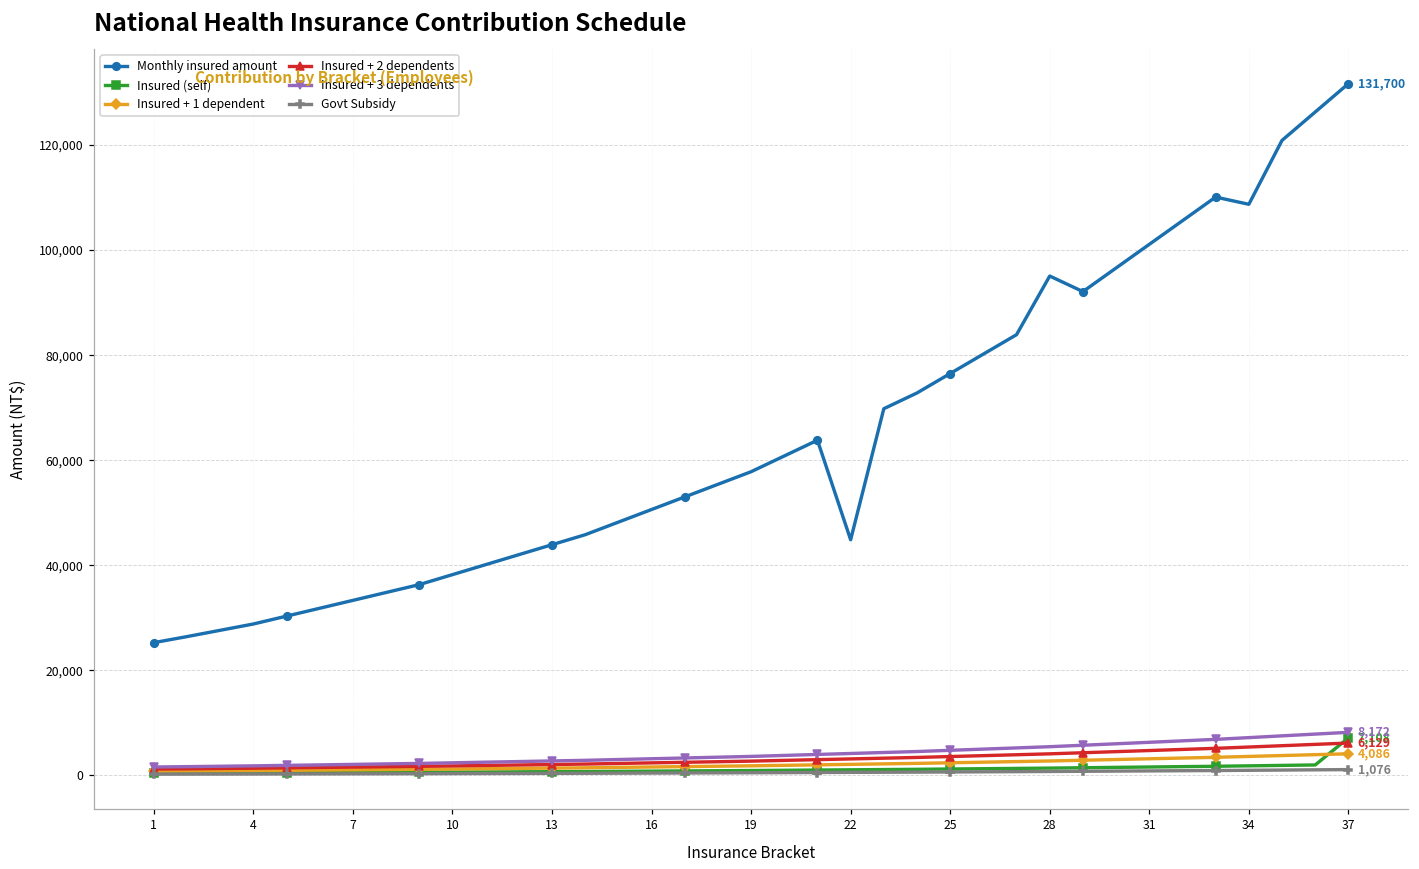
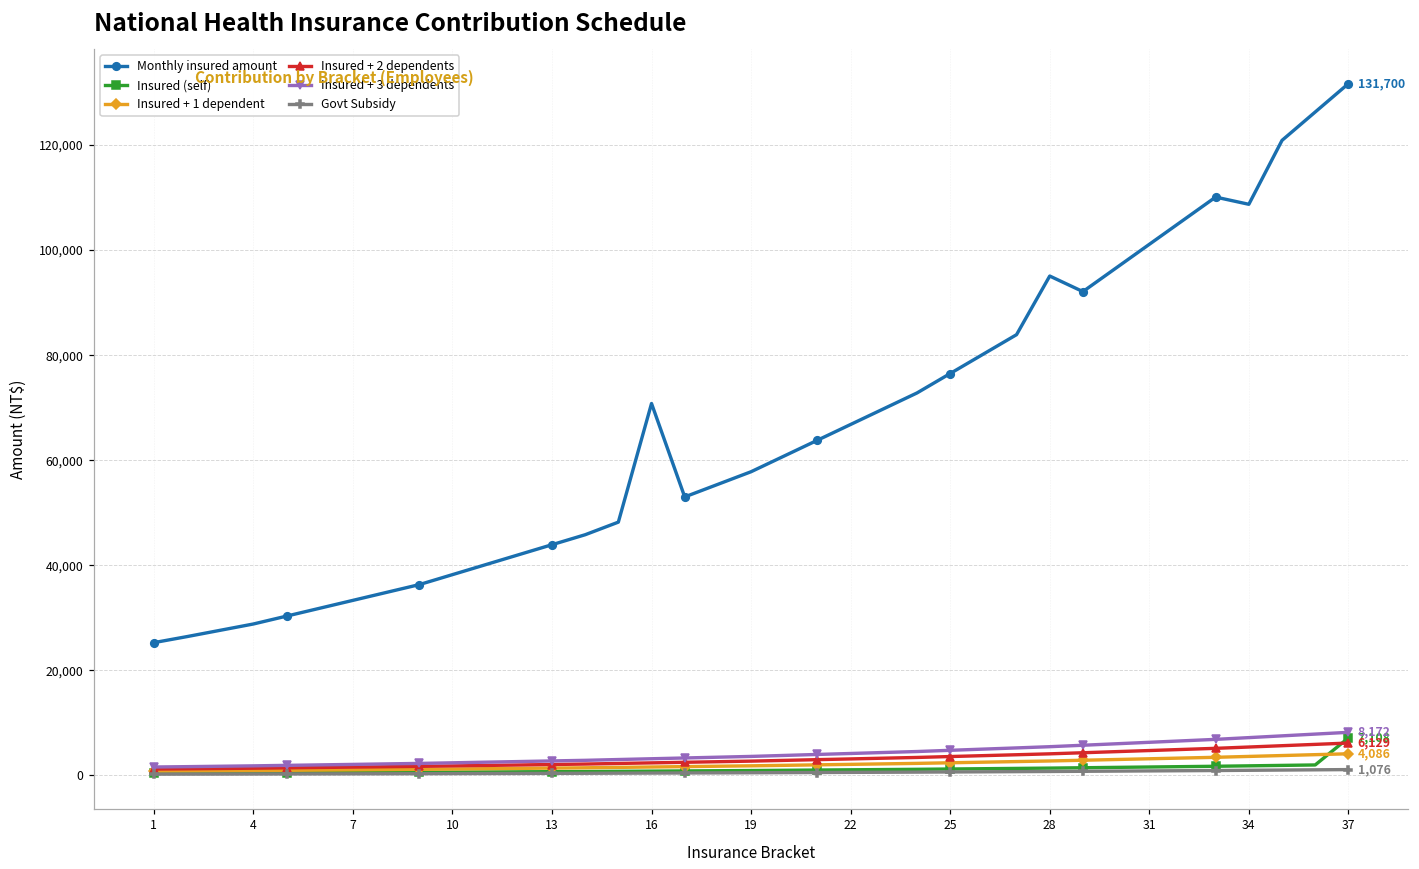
  {
    "Monthly insured amount": {
      "1": "25,000",
      "4": "29,000",
      "7": "33,000",
      "10": "38,000",
      "13": "44,000",
-     "16": "51,000",
+     "16": "71,000",
      "19": "58,000",
-     "22": "45,000",
+     "22": "67,000",
      "25": "77,000",
      "28": "95,000",
      "31": "101,000",
      "34": "109,000"
    },
    "Insured (self)": {
      "25": "1,000",
      "28": "1,000",
      "31": "2,000",
      "34": "2,000"
    },
    "Insured + 1 dependent": {
      "10": "1,000",
      "13": "1,000",
      "16": "2,000",
      "19": "2,000",
      "22": "2,000",
      "25": "2,000",
      "28": "3,000",
      "31": "3,000",
      "34": "4,000"
    },
    "Insured + 2 dependents": {
      "10": "2,000",
      "13": "2,000",
      "16": "2,000",
      "19": "3,000",
      "22": "3,000",
      "25": "4,000",
      "28": "4,000",
      "31": "5,000",
      "34": "5,000"
    },
    "Insured + 3 dependents": {
      "10": "2,000",
      "13": "3,000",
      "16": "3,000",
      "19": "4,000",
      "22": "4,000",
      "25": "5,000",
      "28": "5,000",
      "31": "6,000",
      "34": "7,000"
    },
    "Govt Subsidy": {
      "37": "1,076"
    }
  }
